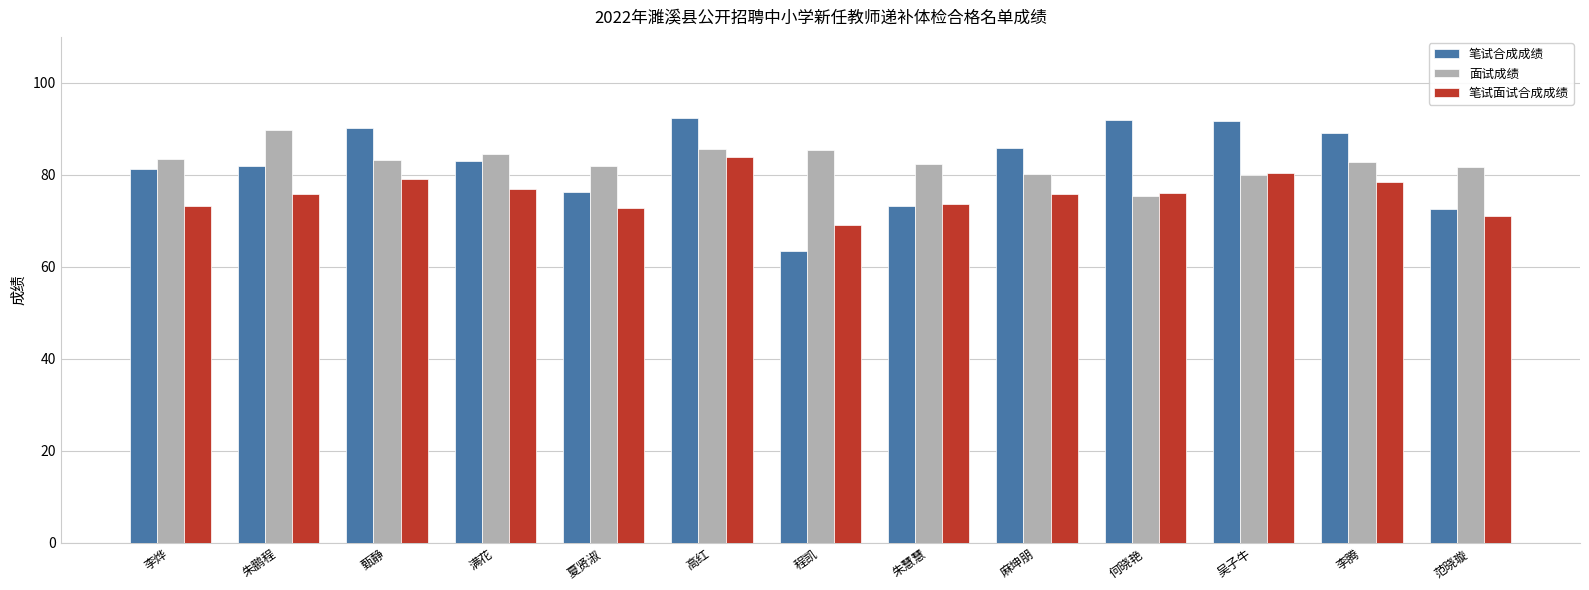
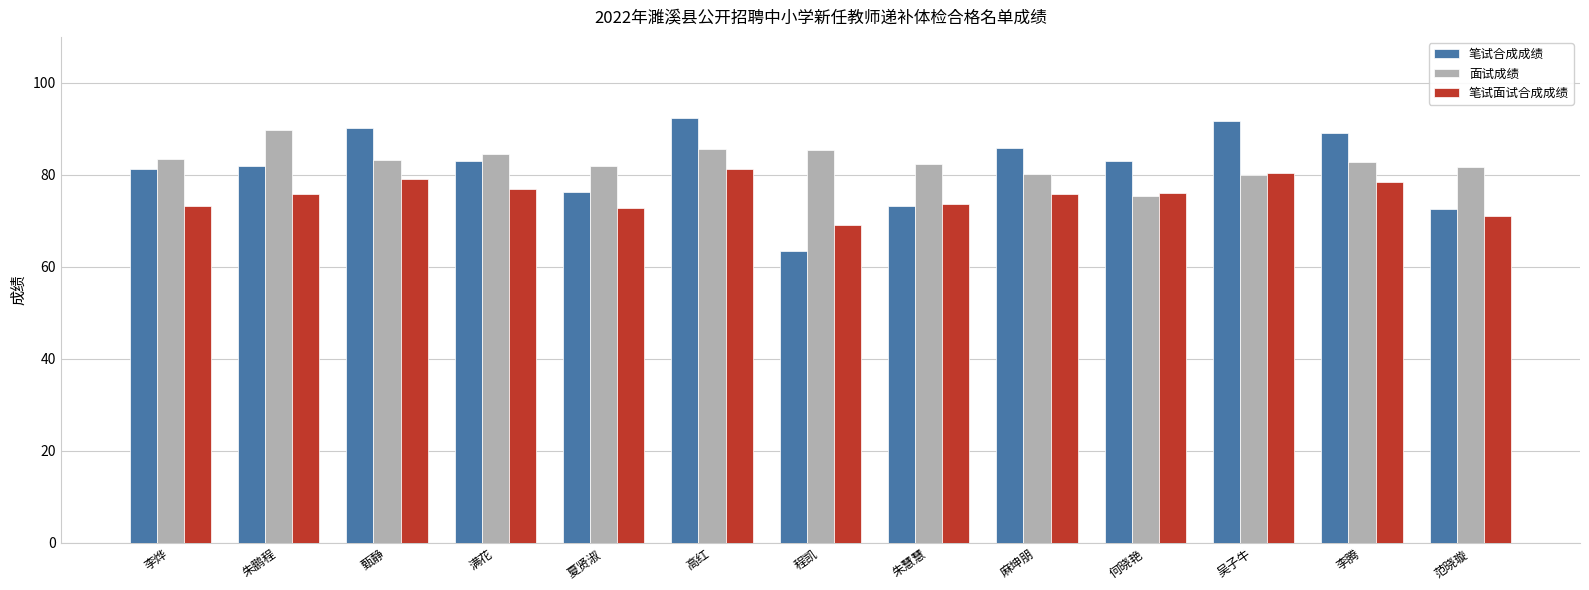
  {
    "笔试合成成绩": {
      "李烨": 81,
      "朱鹏程": 82,
      "甄静": 90,
      "满花": 83,
      "夏贤淑": 76,
      "高红": 92,
      "程凯": 63,
      "朱慧慧": 73,
      "麻坤朋": 86,
-     "何晓艳": 92,
+     "何晓艳": 83,
      "吴子牛": 92,
      "李腾": 89,
      "范晓璇": 73
    },
    "面试成绩": {
      "李烨": 83,
      "朱鹏程": 90,
      "甄静": 83,
      "满花": 85,
      "夏贤淑": 82,
      "高红": 86,
      "程凯": 85,
      "朱慧慧": 82,
      "麻坤朋": 80,
      "何晓艳": 75,
      "吴子牛": 80,
      "李腾": 83,
      "范晓璇": 82
    },
    "笔试面试合成成绩": {
      "李烨": 73,
      "朱鹏程": 76,
      "甄静": 79,
      "满花": 77,
      "夏贤淑": 73,
-     "高红": 84,
+     "高红": 81,
      "程凯": 69,
      "朱慧慧": 74,
      "麻坤朋": 76,
      "何晓艳": 76,
      "吴子牛": 80,
      "李腾": 79,
      "范晓璇": 71
    }
  }
